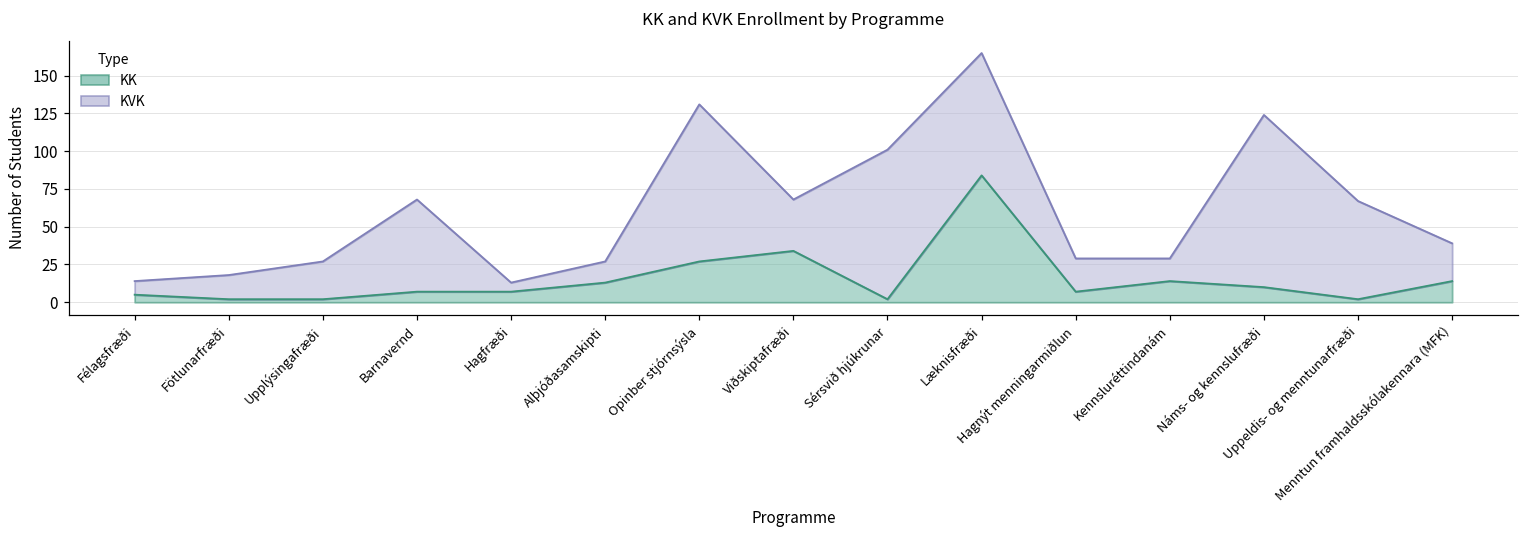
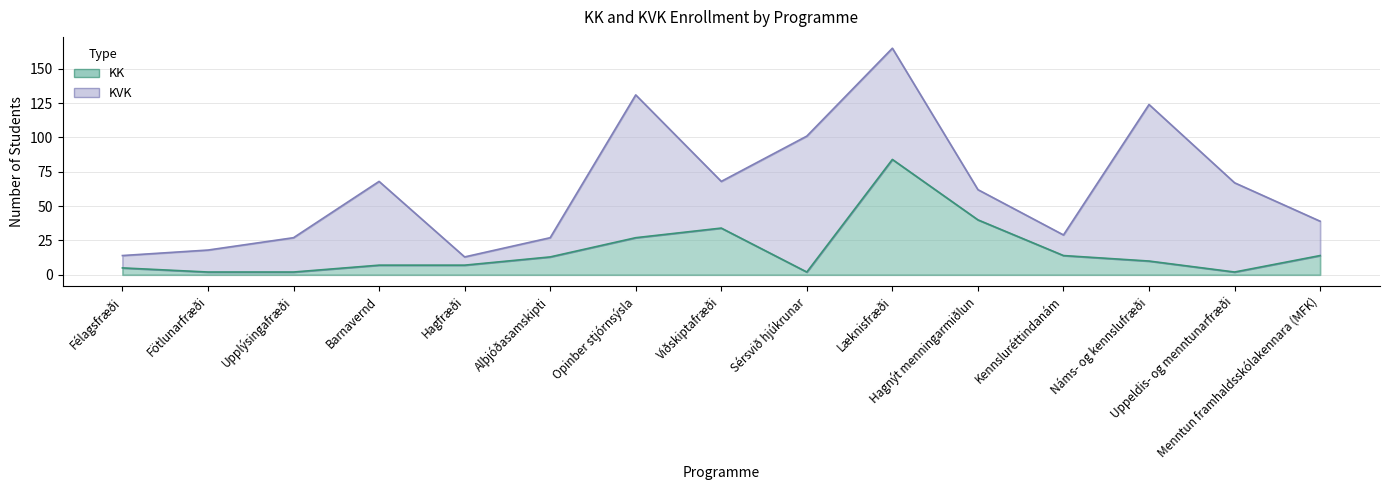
  {
    "KK": {
      "Félagsfræði": 5,
      "Fötlunarfræði": 2,
      "Upplýsingafræði": 2,
      "Barnavernd": 7,
      "Hagfræði": 7,
      "Alþjóðasamskipti": 13,
      "Opinber stjórnsýsla": 27,
      "Viðskiptafræði": 34,
      "Sérsvið hjúkrunar": 2,
      "Læknisfræði": 84,
-     "Hagnýt menningarmiðlun": 7,
+     "Hagnýt menningarmiðlun": 40,
      "Kennsluréttindanám": 14,
      "Náms- og kennslufræði": 10,
      "Uppeldis- og menntunarfræði": 2,
      "Menntun framhaldsskólakennara (MFK)": 14
    },
    "KVK": {
      "Félagsfræði": 9,
      "Fötlunarfræði": 16,
      "Upplýsingafræði": 25,
      "Barnavernd": 61,
      "Hagfræði": 6,
      "Alþjóðasamskipti": 14,
      "Opinber stjórnsýsla": 104,
      "Viðskiptafræði": 34,
      "Sérsvið hjúkrunar": 99,
      "Læknisfræði": 81,
      "Hagnýt menningarmiðlun": 22,
      "Kennsluréttindanám": 15,
      "Náms- og kennslufræði": 114,
      "Uppeldis- og menntunarfræði": 65,
      "Menntun framhaldsskólakennara (MFK)": 25
    }
  }
